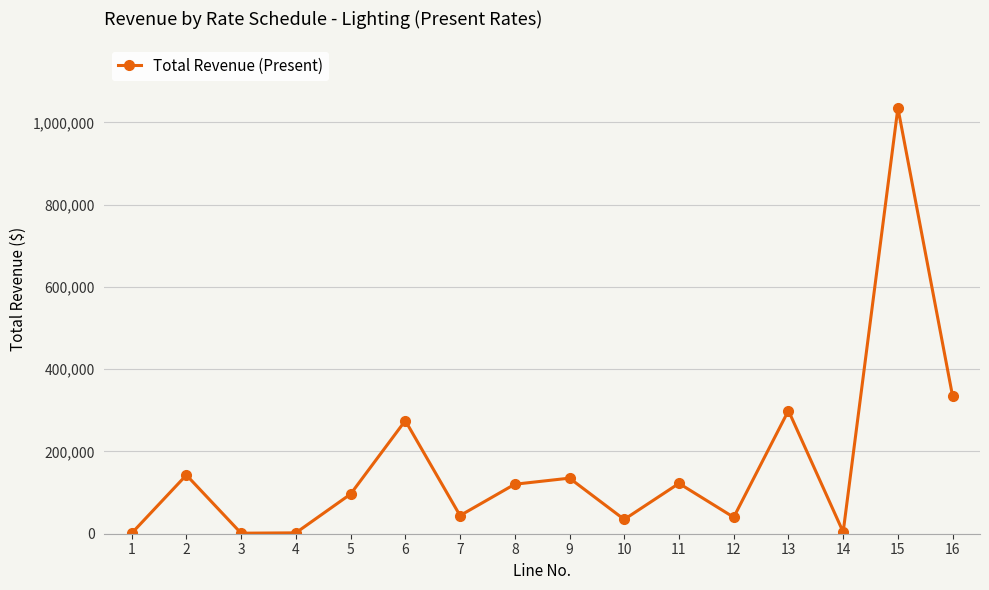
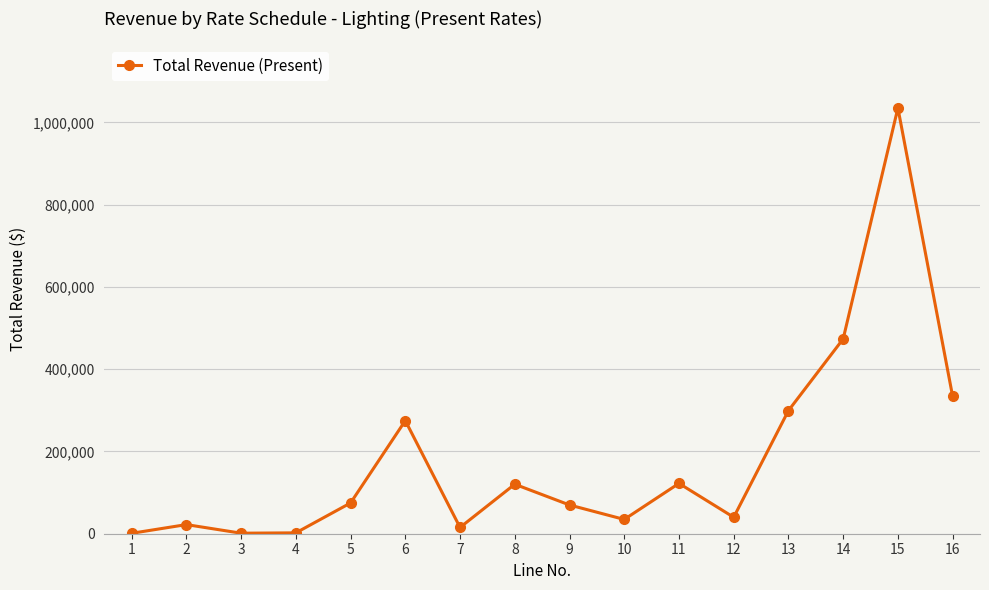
  {
    "1": "0",
-   "2": "140,000",
+   "2": "20,000",
    "3": "0",
    "4": "0",
-   "5": "100,000",
+   "5": "70,000",
    "6": "270,000",
-   "7": "40,000",
+   "7": "20,000",
    "8": "120,000",
-   "9": "140,000",
+   "9": "70,000",
    "10": "30,000",
    "11": "120,000",
    "12": "40,000",
    "13": "300,000",
-   "14": "0",
+   "14": "470,000",
    "15": "1,030,000",
    "16": "330,000"
  }
